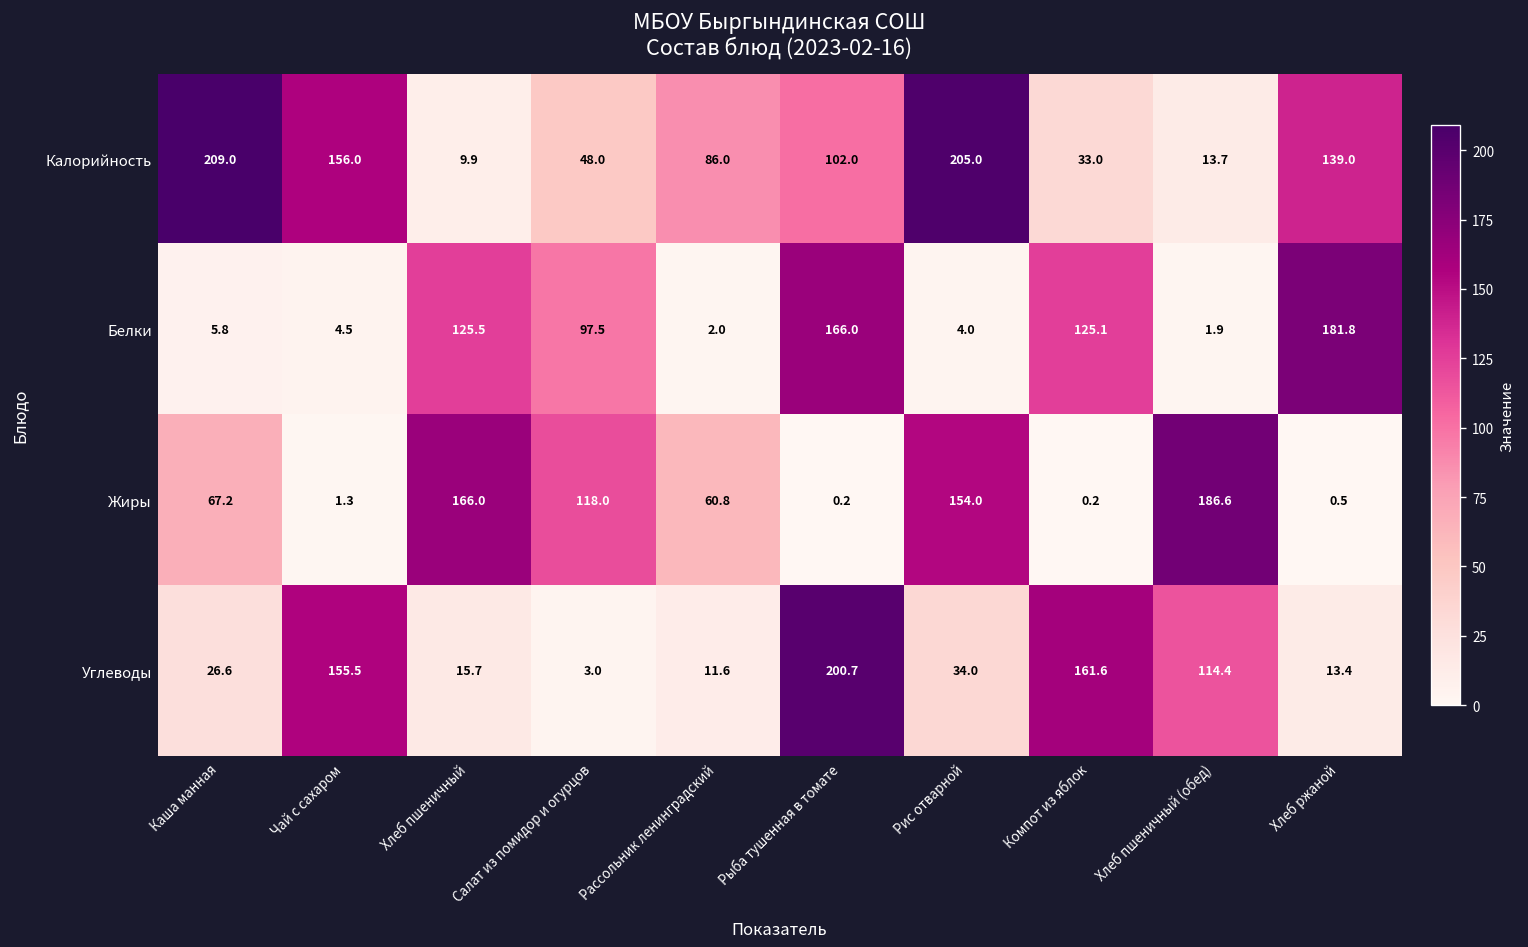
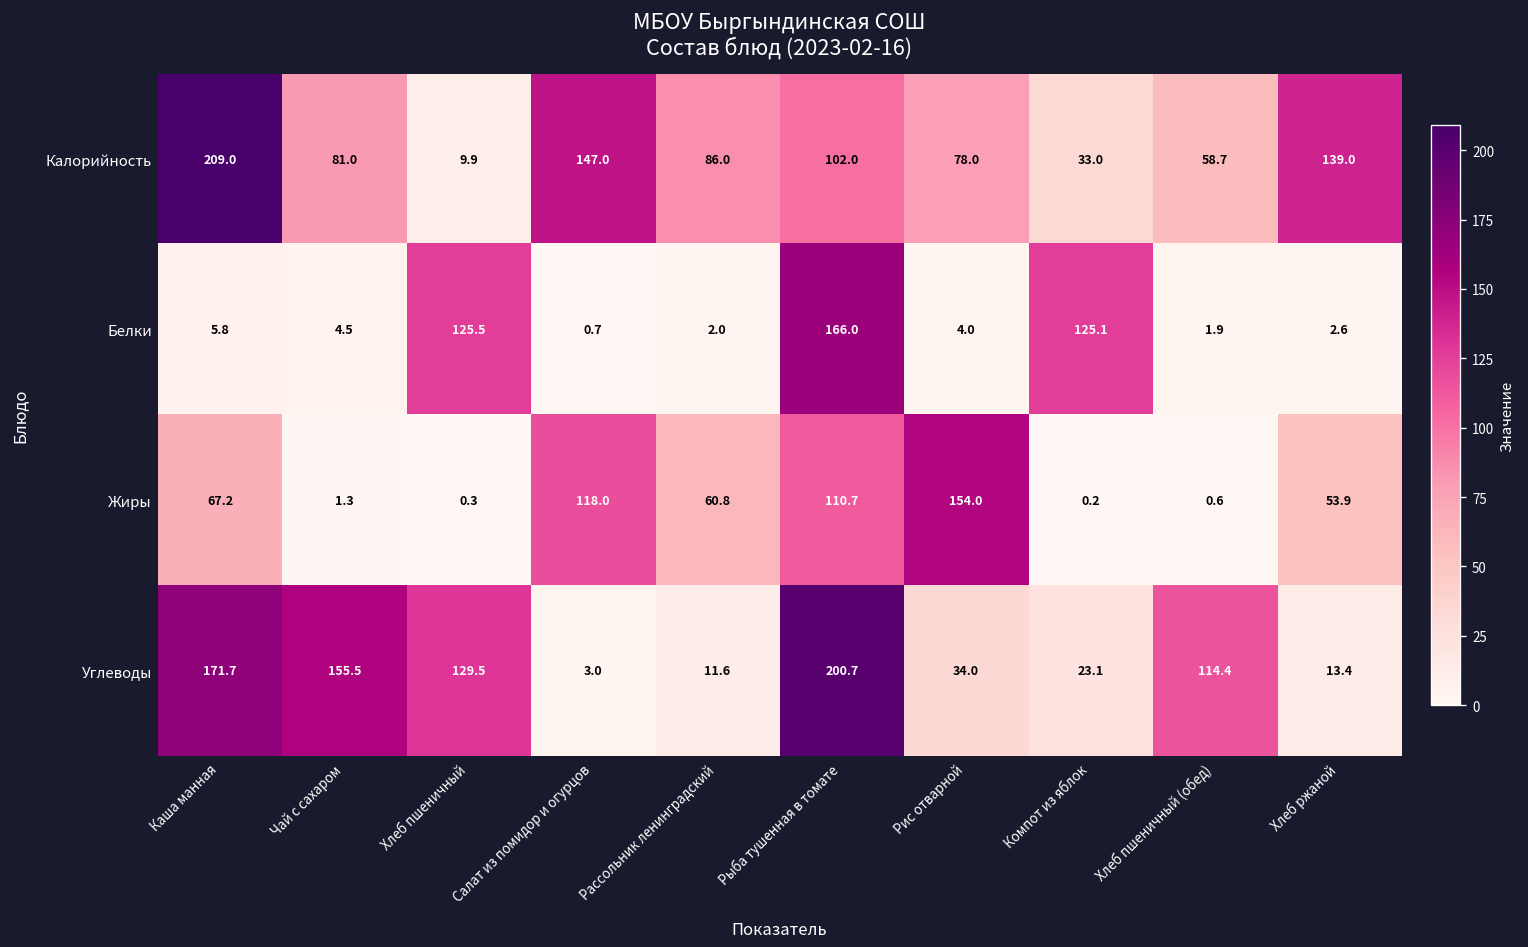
  {
    "Калорийность": {
      "Каша манная": 209.0,
-     "Чай с сахаром": 156.0,
+     "Чай с сахаром": 81.0,
      "Хлеб пшеничный": 9.9,
-     "Салат из помидор и огурцов": 48.0,
+     "Салат из помидор и огурцов": 147.0,
      "Рассольник ленинградский": 86.0,
      "Рыба тушенная в томате": 102.0,
-     "Рис отварной": 205.0,
+     "Рис отварной": 78.0,
      "Компот из яблок": 33.0,
-     "Хлеб пшеничный (обед)": 13.7,
+     "Хлеб пшеничный (обед)": 58.7,
      "Хлеб ржаной": 139.0
    },
    "Белки": {
      "Каша манная": 5.8,
      "Чай с сахаром": 4.5,
      "Хлеб пшеничный": 125.5,
-     "Салат из помидор и огурцов": 97.5,
+     "Салат из помидор и огурцов": 0.7,
      "Рассольник ленинградский": 2.0,
      "Рыба тушенная в томате": 166.0,
      "Рис отварной": 4.0,
      "Компот из яблок": 125.1,
      "Хлеб пшеничный (обед)": 1.9,
-     "Хлеб ржаной": 181.8
+     "Хлеб ржаной": 2.6
    },
    "Жиры": {
      "Каша манная": 67.2,
      "Чай с сахаром": 1.3,
-     "Хлеб пшеничный": 166.0,
+     "Хлеб пшеничный": 0.3,
      "Салат из помидор и огурцов": 118.0,
      "Рассольник ленинградский": 60.8,
-     "Рыба тушенная в томате": 0.2,
+     "Рыба тушенная в томате": 110.7,
      "Рис отварной": 154.0,
      "Компот из яблок": 0.2,
-     "Хлеб пшеничный (обед)": 186.6,
-     "Хлеб ржаной": 0.5
+     "Хлеб пшеничный (обед)": 0.6,
+     "Хлеб ржаной": 53.9
    },
    "Углеводы": {
-     "Каша манная": 26.6,
+     "Каша манная": 171.7,
      "Чай с сахаром": 155.5,
-     "Хлеб пшеничный": 15.7,
+     "Хлеб пшеничный": 129.5,
      "Салат из помидор и огурцов": 3.0,
      "Рассольник ленинградский": 11.6,
      "Рыба тушенная в томате": 200.7,
      "Рис отварной": 34.0,
-     "Компот из яблок": 161.6,
+     "Компот из яблок": 23.1,
      "Хлеб пшеничный (обед)": 114.4,
      "Хлеб ржаной": 13.4
    }
  }
